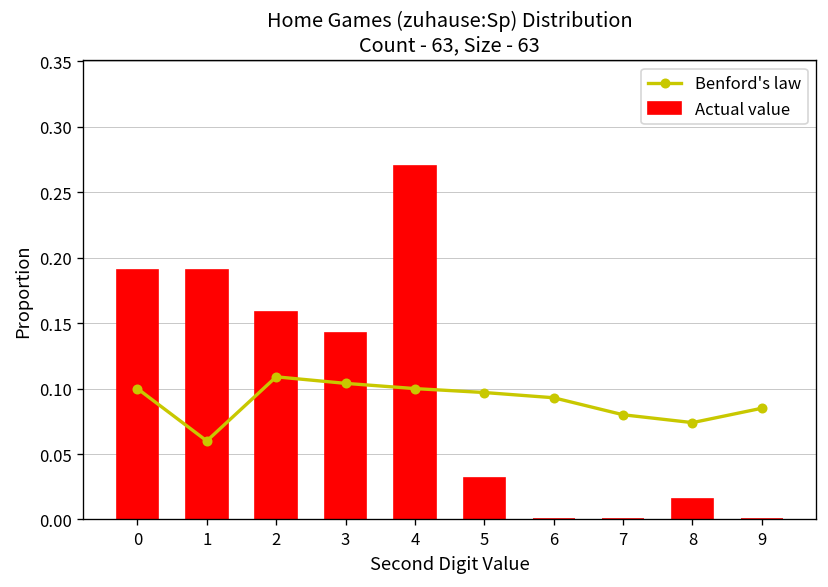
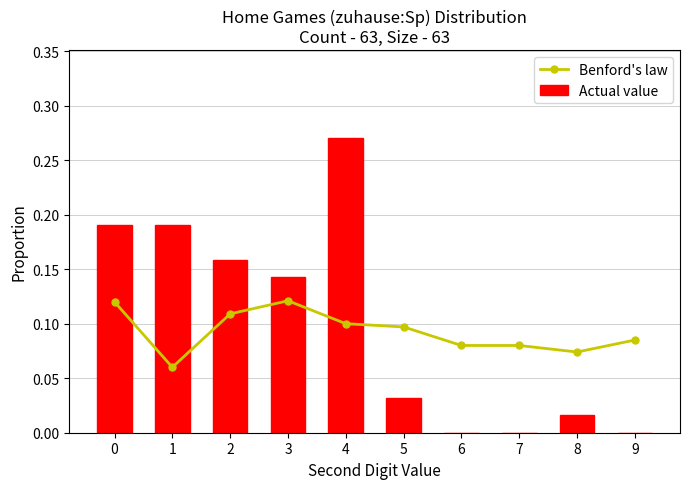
  {
    "Benford's law": {
-     "0": 0.10,
+     "0": 0.12,
      "1": 0.060,
      "2": 0.109,
-     "3": 0.104,
+     "3": 0.121,
      "4": 0.100,
      "5": 0.097,
-     "6": 0.093,
+     "6": 0.080,
      "7": 0.080,
      "8": 0.074,
      "9": 0.085
    },
    "Actual value": {
      "0": 0.190,
      "1": 0.190,
      "2": 0.159,
      "3": 0.143,
      "4": 0.270,
      "5": 0.032,
      "6": 0.000,
      "7": 0.000,
      "8": 0.016,
      "9": 0.000
    }
  }
